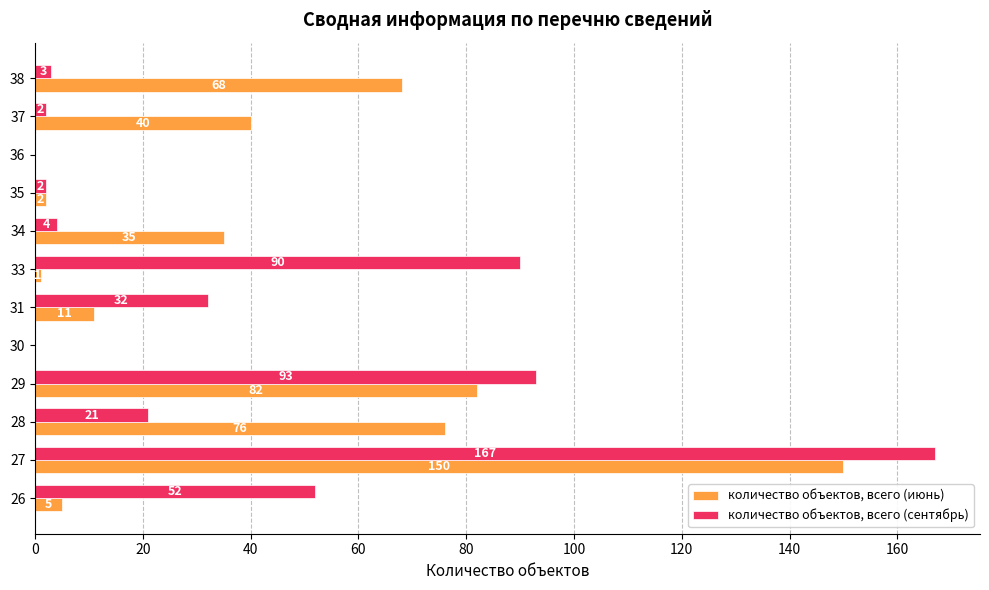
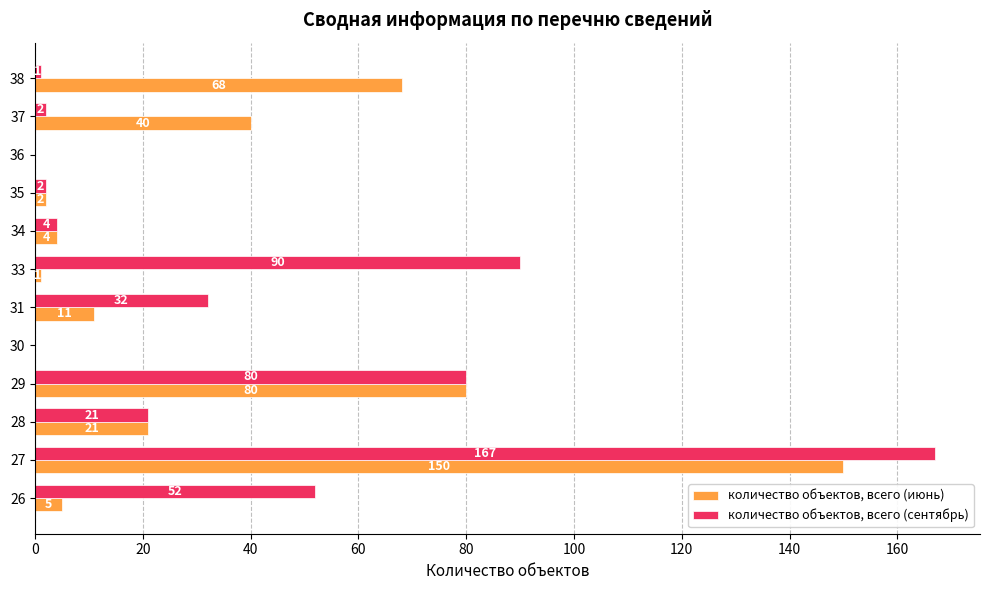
  {
    "количество объектов, всего (июнь)": {
      "38": 68,
      "37": 40,
      "35": 2,
-     "34": 35,
+     "34": 4,
      "33": 1,
      "31": 11,
-     "29": 82,
-     "28": 76,
+     "29": 80,
+     "28": 21,
      "27": 150,
      "26": 5
    },
    "количество объектов, всего (сентябрь)": {
-     "38": 3,
+     "38": 1,
      "37": 2,
      "35": 2,
      "34": 4,
      "33": 90,
      "31": 32,
-     "29": 93,
+     "29": 80,
      "28": 21,
      "27": 167,
      "26": 52
    }
  }
